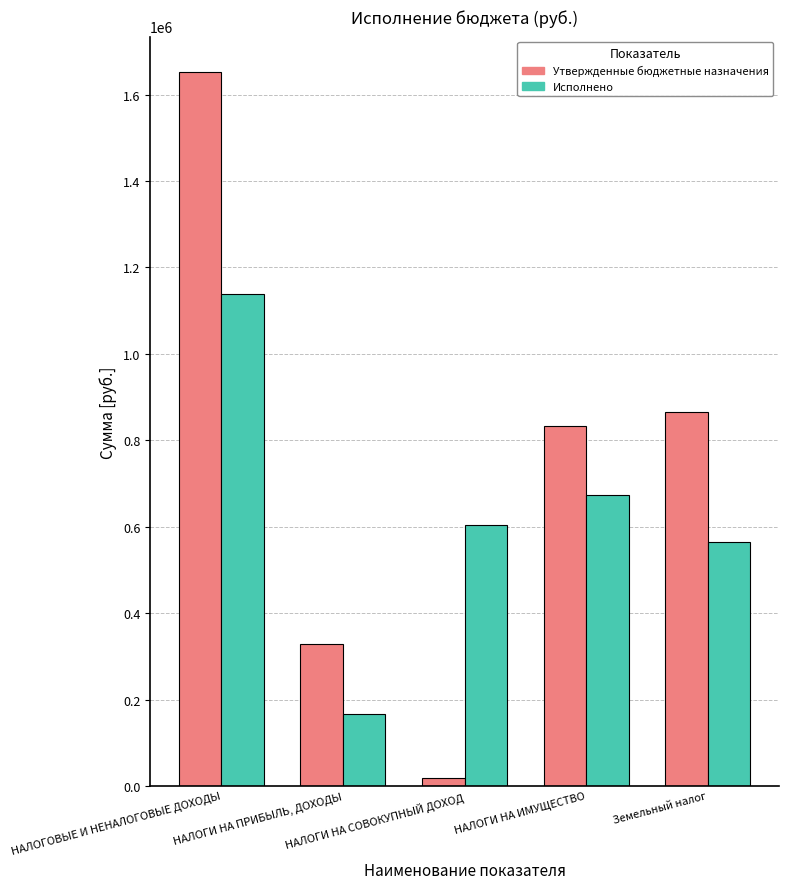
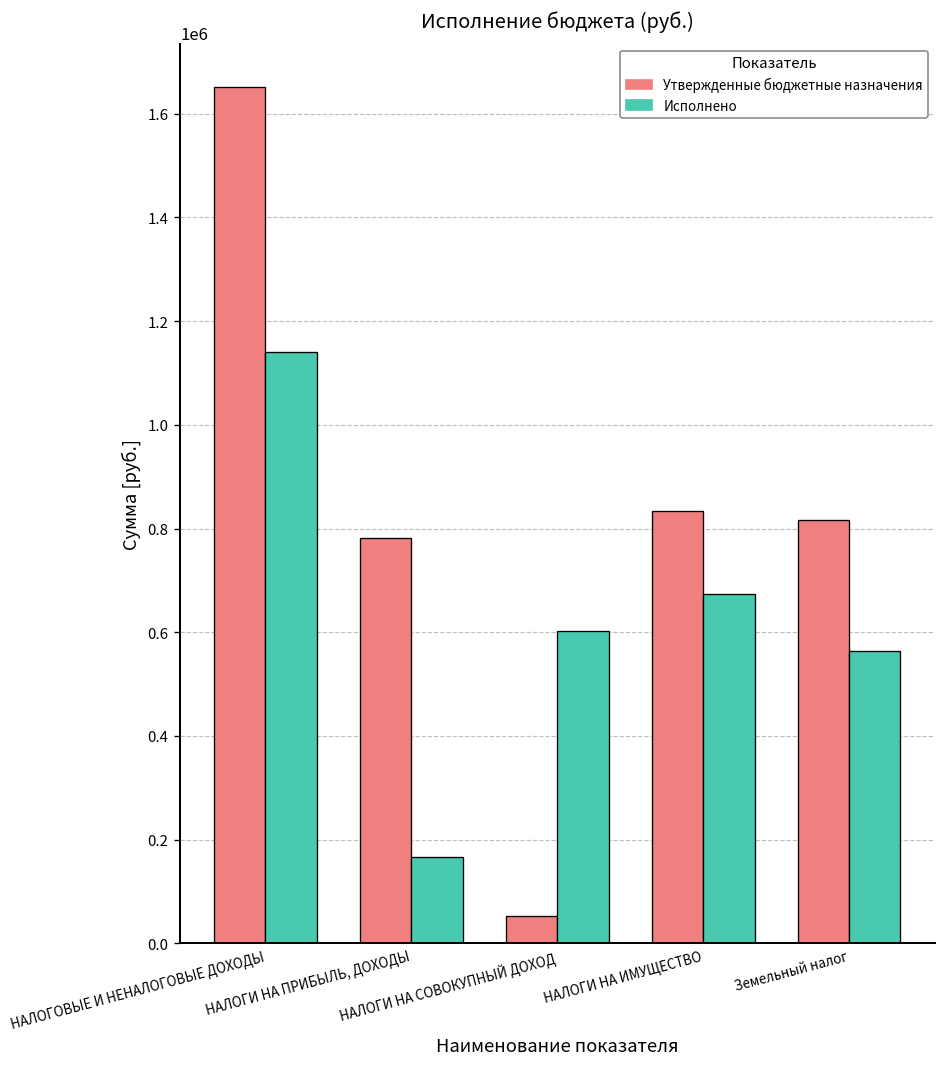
  {
    "Утвержденные бюджетные назначения": {
      "НАЛОГОВЫЕ И НЕНАЛОГОВЫЕ ДОХОДЫ": 1650000,
-     "НАЛОГИ НА ПРИБЫЛЬ, ДОХОДЫ": 330000,
-     "НАЛОГИ НА СОВОКУПНЫЙ ДОХОД": 20000,
+     "НАЛОГИ НА ПРИБЫЛЬ, ДОХОДЫ": 780000,
+     "НАЛОГИ НА СОВОКУПНЫЙ ДОХОД": 50000,
      "НАЛОГИ НА ИМУЩЕСТВО": 830000,
-     "Земельный налог": 870000
+     "Земельный налог": 820000
    },
    "Исполнено": {
      "НАЛОГОВЫЕ И НЕНАЛОГОВЫЕ ДОХОДЫ": 1140000,
      "НАЛОГИ НА ПРИБЫЛЬ, ДОХОДЫ": 170000,
      "НАЛОГИ НА СОВОКУПНЫЙ ДОХОД": 600000,
      "НАЛОГИ НА ИМУЩЕСТВО": 670000,
      "Земельный налог": 560000
    }
  }
